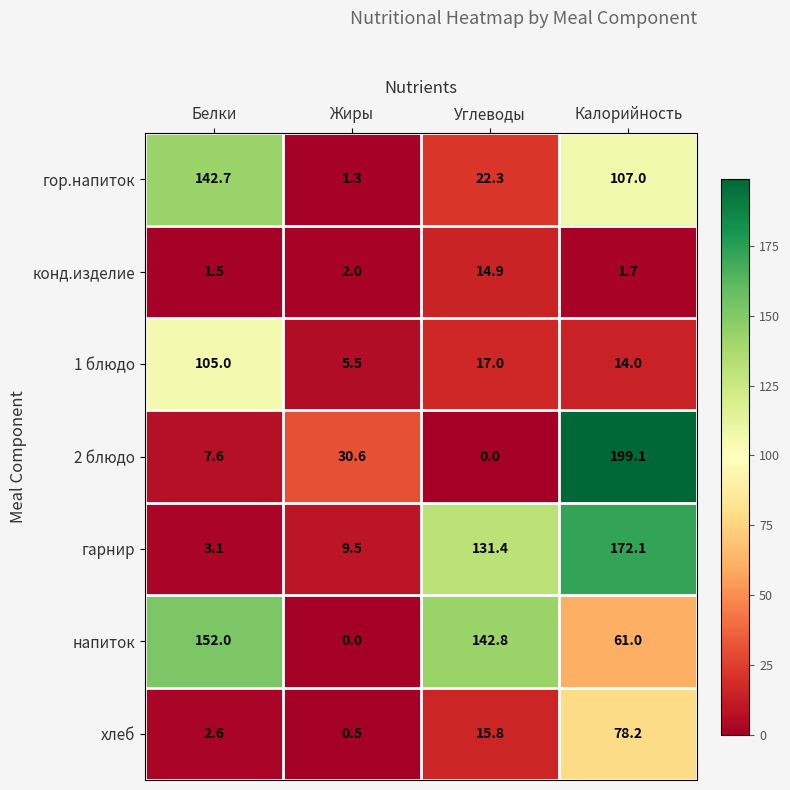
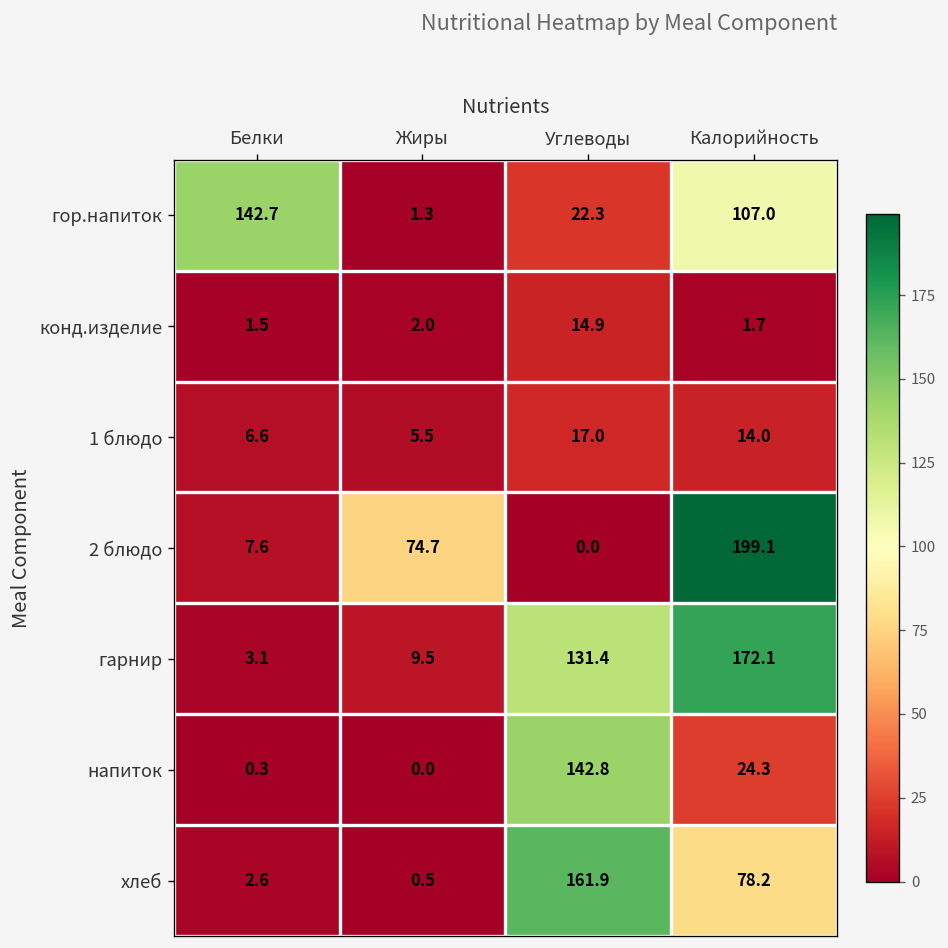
  {
    "гор.напиток": {
      "Белки": 142.7,
      "Жиры": 1.3,
      "Углеводы": 22.3,
      "Калорийность": 107.0
    },
    "конд.изделие": {
      "Белки": 1.5,
      "Жиры": 2.0,
      "Углеводы": 14.9,
      "Калорийность": 1.7
    },
    "1 блюдо": {
-     "Белки": 105.0,
+     "Белки": 6.6,
      "Жиры": 5.5,
      "Углеводы": 17.0,
      "Калорийность": 14.0
    },
    "2 блюдо": {
      "Белки": 7.6,
-     "Жиры": 30.6,
+     "Жиры": 74.7,
      "Углеводы": 0.0,
      "Калорийность": 199.1
    },
    "гарнир": {
      "Белки": 3.1,
      "Жиры": 9.5,
      "Углеводы": 131.4,
      "Калорийность": 172.1
    },
    "напиток": {
-     "Белки": 152.0,
+     "Белки": 0.3,
      "Жиры": 0.0,
      "Углеводы": 142.8,
-     "Калорийность": 61.0
+     "Калорийность": 24.3
    },
    "хлеб": {
      "Белки": 2.6,
      "Жиры": 0.5,
-     "Углеводы": 15.8,
+     "Углеводы": 161.9,
      "Калорийность": 78.2
    }
  }
